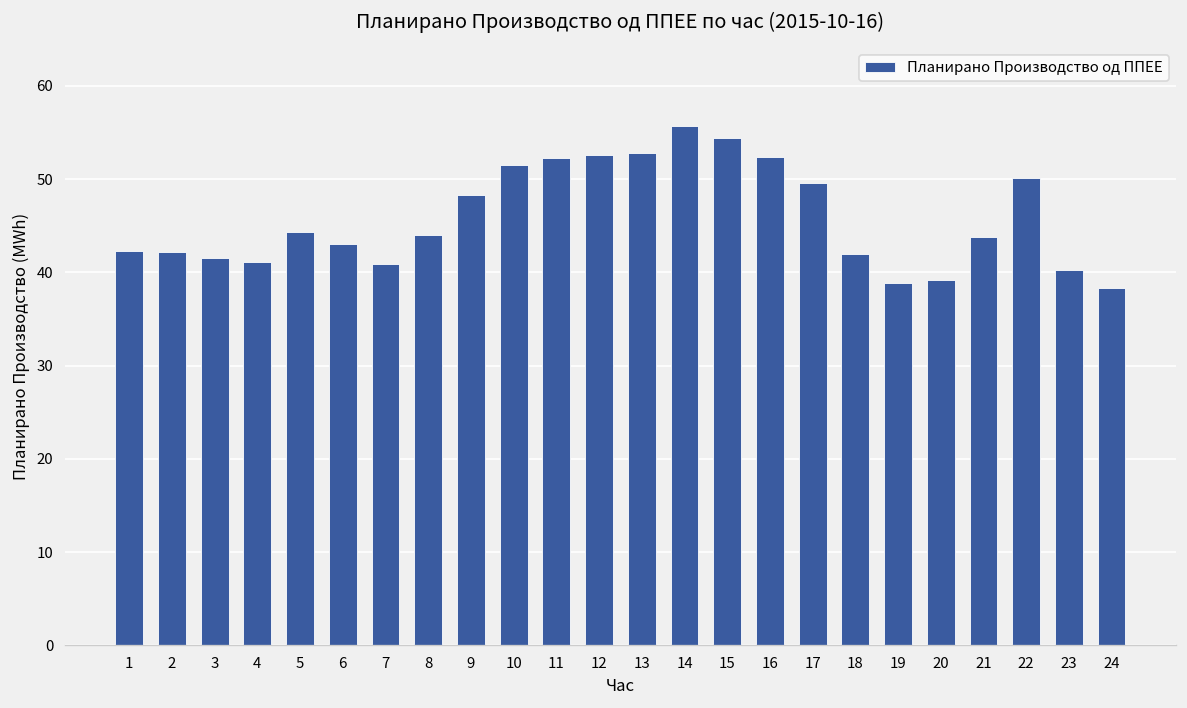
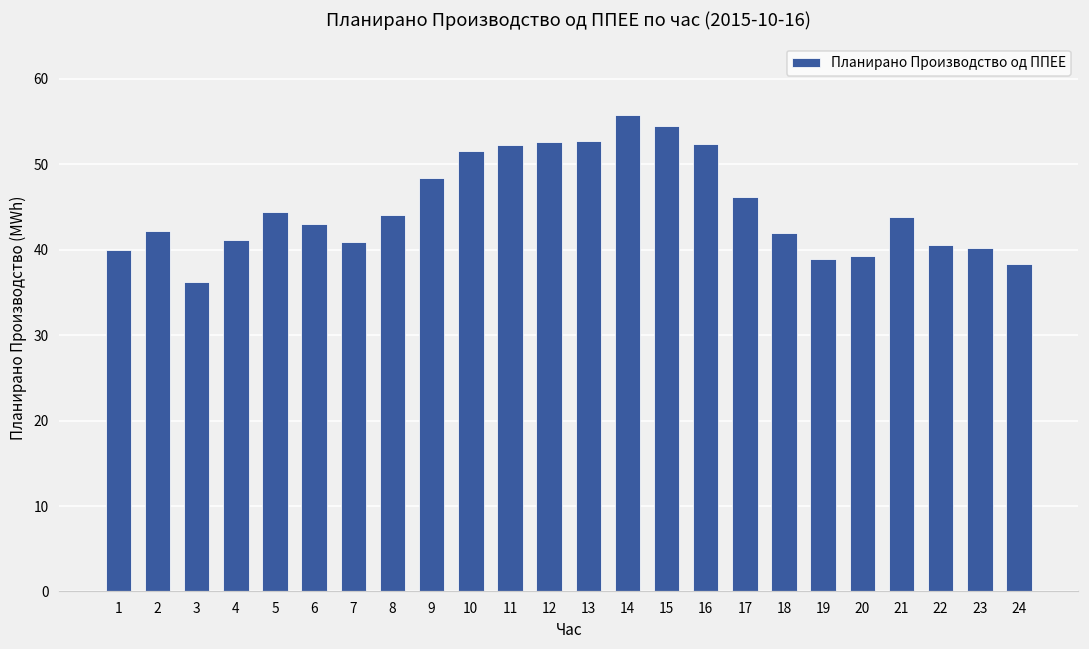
  {
-   "1": 42,
+   "1": 40,
    "2": 42,
-   "3": 42,
+   "3": 36,
    "4": 41,
    "5": 44,
    "6": 43,
    "7": 41,
    "8": 44,
    "9": 48,
    "10": 52,
    "11": 52,
    "12": 53,
    "13": 53,
    "14": 56,
    "15": 54,
    "16": 52,
-   "17": 50,
+   "17": 46,
    "18": 42,
    "19": 39,
    "20": 39,
    "21": 44,
-   "22": 50,
+   "22": 41,
    "23": 40,
    "24": 38
  }
